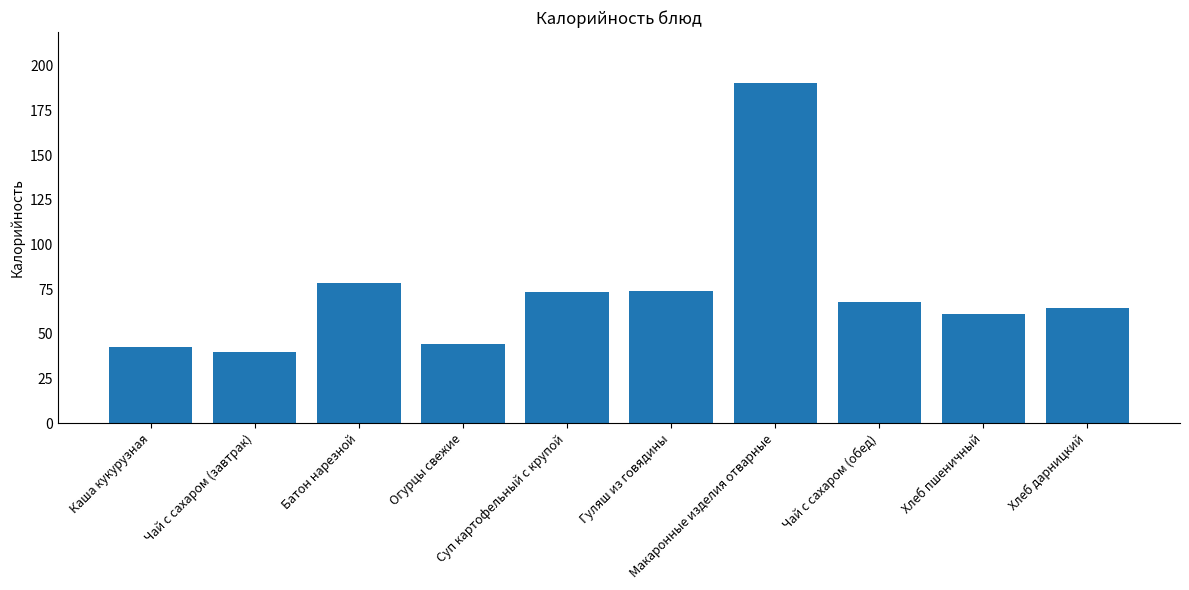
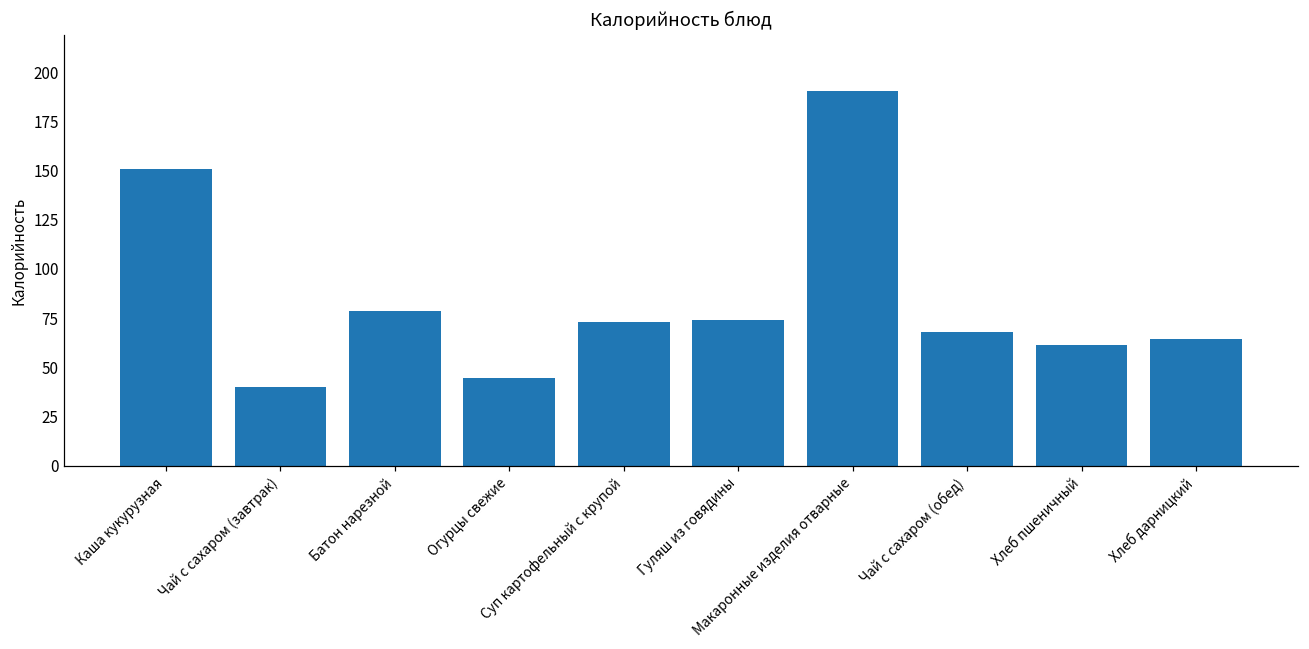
  {
-   "Каша кукурузная": 43,
+   "Каша кукурузная": 151,
    "Чай с сахаром (завтрак)": 40,
    "Батон нарезной": 79,
    "Огурцы свежие": 44,
    "Суп картофельный с крупой": 73,
    "Гуляш из говядины": 74,
    "Макаронные изделия отварные": 190,
    "Чай с сахаром (обед)": 68,
    "Хлеб пшеничный": 61,
    "Хлеб дарницкий": 64
  }
